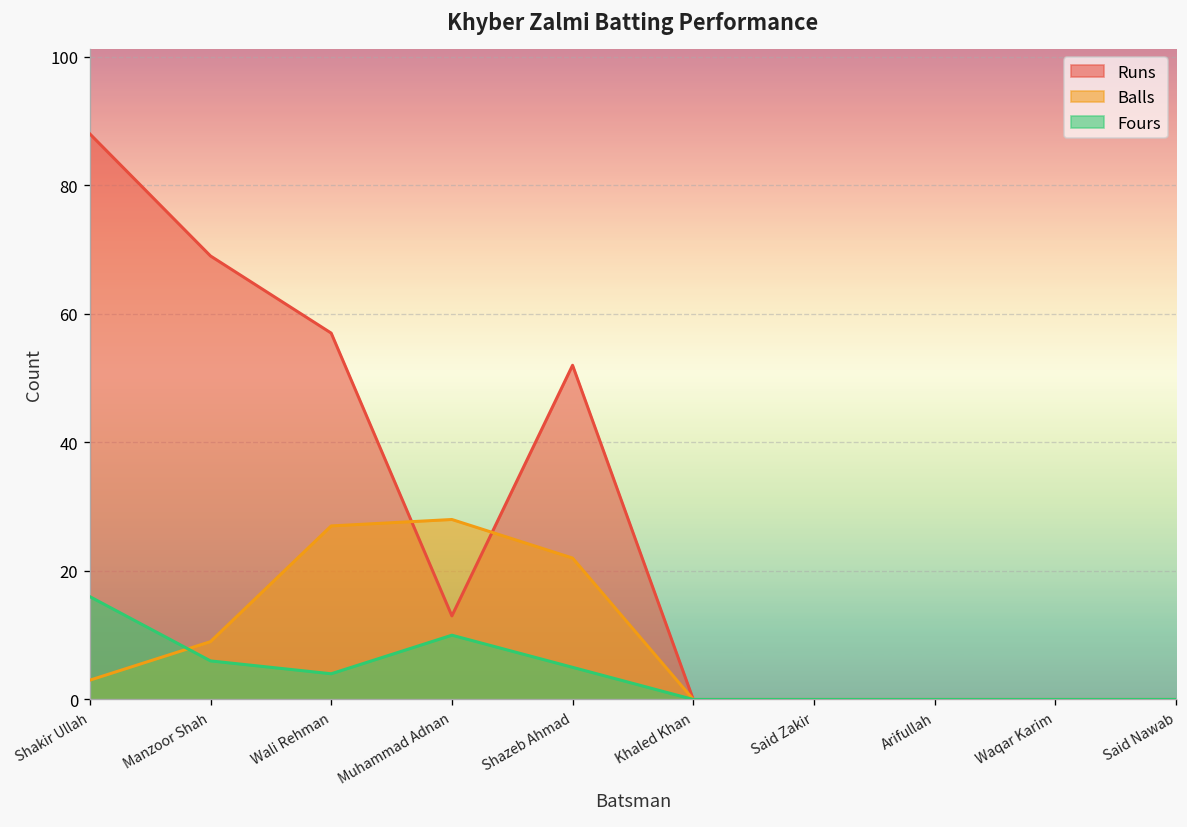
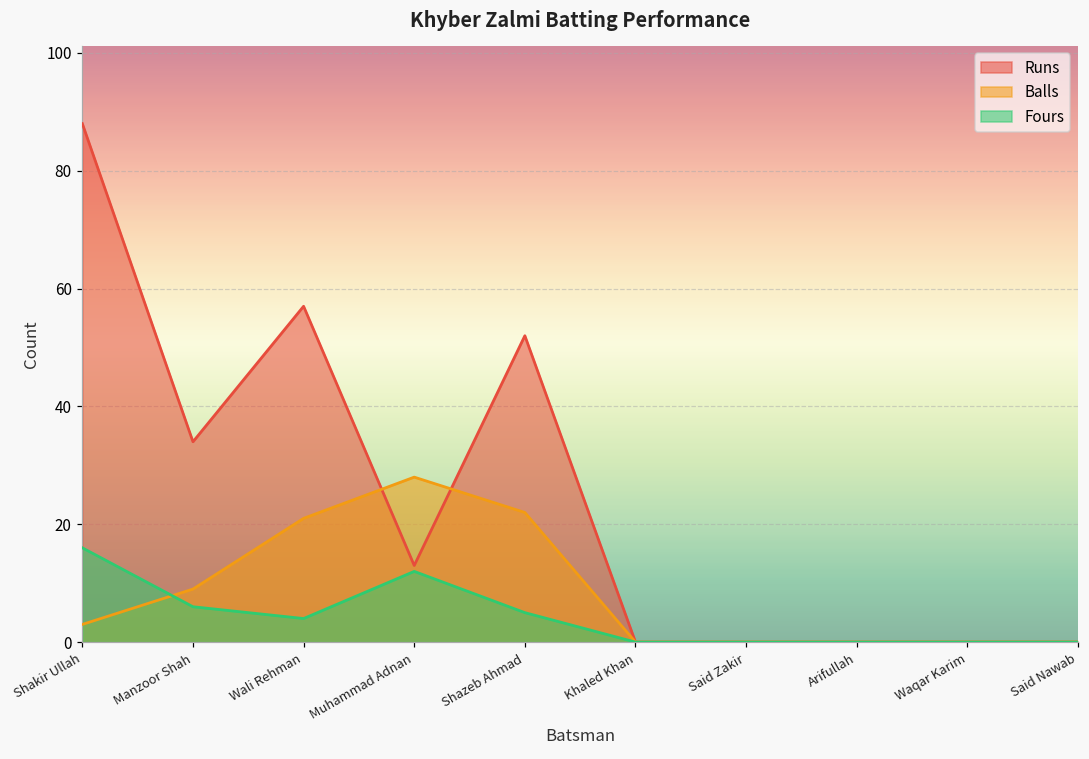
  {
    "Runs": {
      "Shakir Ullah": 88,
-     "Manzoor Shah": 69,
+     "Manzoor Shah": 34,
      "Wali Rehman": 57,
      "Muhammad Adnan": 13,
      "Shazeb Ahmad": 52
    },
    "Balls": {
      "Shakir Ullah": 3,
      "Manzoor Shah": 9,
-     "Wali Rehman": 27,
+     "Wali Rehman": 21,
      "Muhammad Adnan": 28,
      "Shazeb Ahmad": 22
    },
    "Fours": {
      "Shakir Ullah": 16,
      "Manzoor Shah": 6,
      "Wali Rehman": 4,
-     "Muhammad Adnan": 10,
+     "Muhammad Adnan": 12,
      "Shazeb Ahmad": 5
    }
  }
